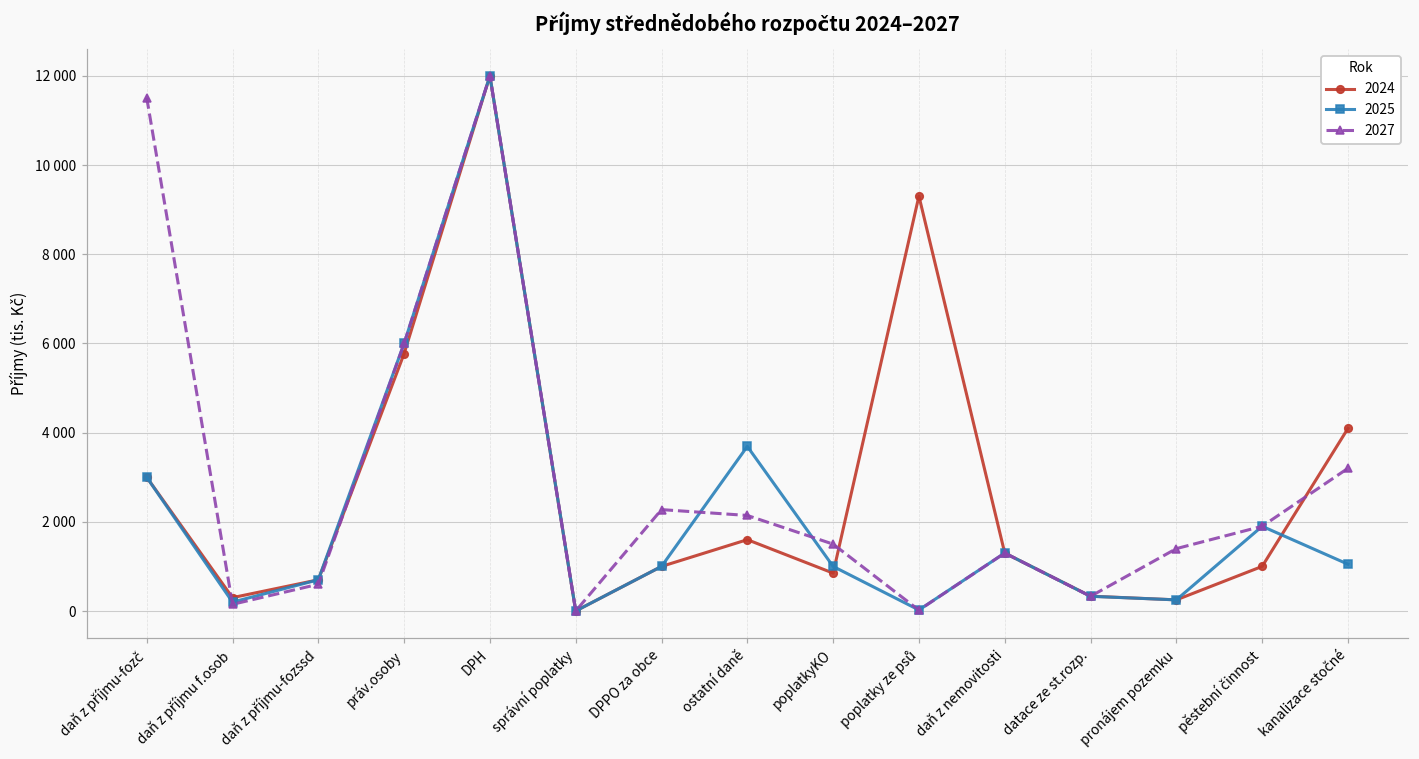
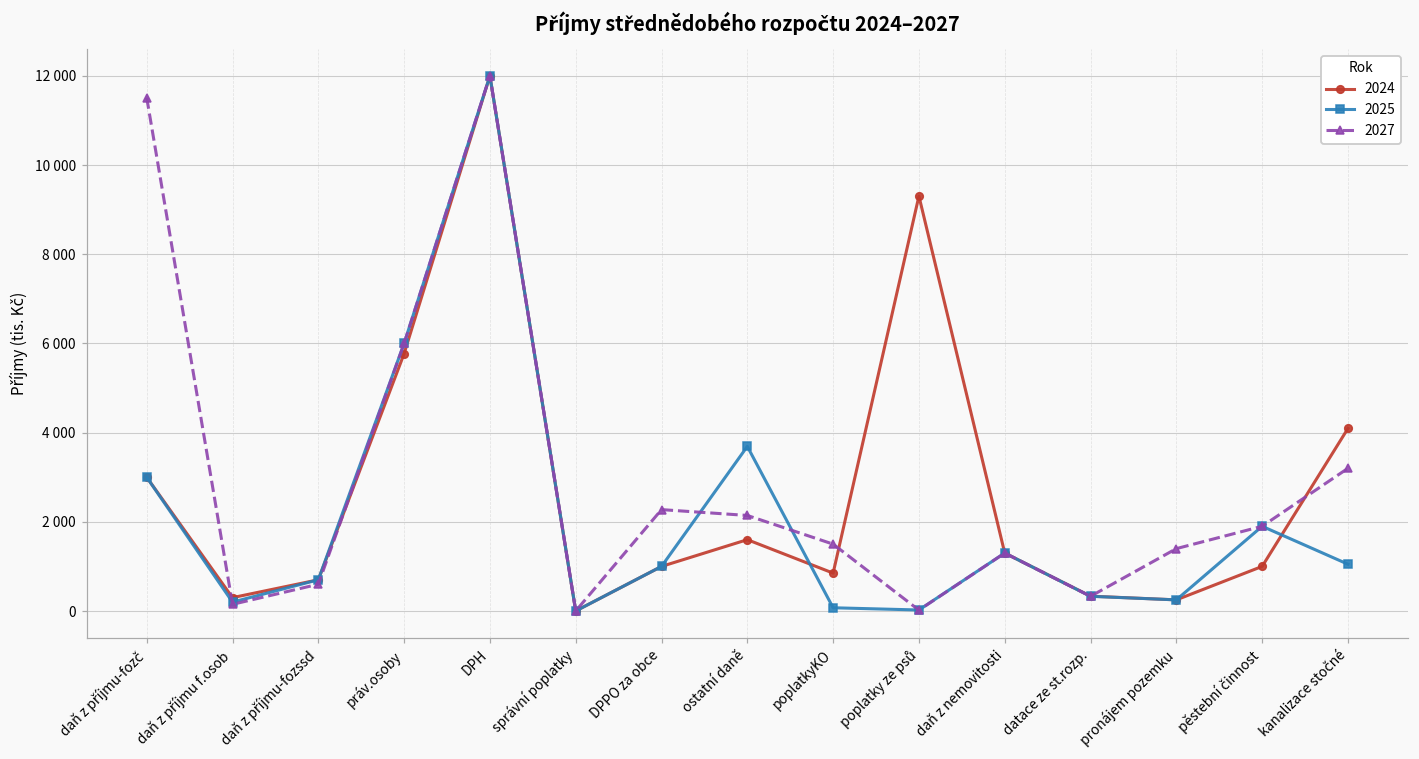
  {
    "2024": {
      "daň z příjmu f.osob": 300,
      "práv.osoby": 5800,
      "ostatní daně": 1600,
      "poplatkyKO": 900,
      "poplatky ze psů": 9300,
      "pěstební činnost": 1000,
      "kanalizace stočné": 4100
    },
    "2025": {
      "ostatní daně": 3700,
-     "poplatkyKO": 1000,
+     "poplatkyKO": 100,
      "kanalizace stočné": 1100
    },
    "2027": {
      "daň z příjmu-fozč": 11500,
      "daň z příjmu-fozssd": 600,
      "DPPO za obce": 2300,
      "ostatní daně": 2100,
      "poplatkyKO": 1500,
      "pronájem pozemku": 1400,
      "kanalizace stočné": 3200
    }
  }
